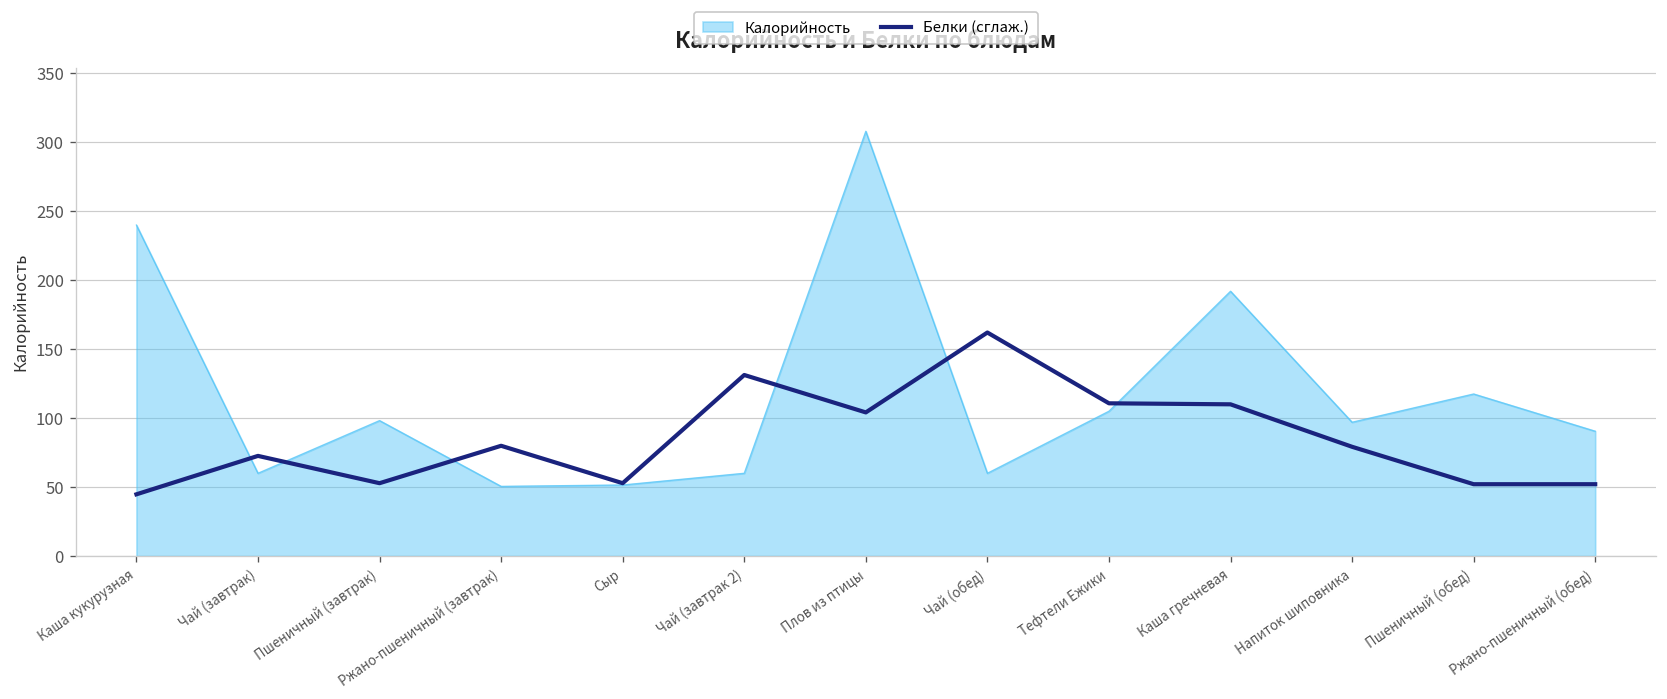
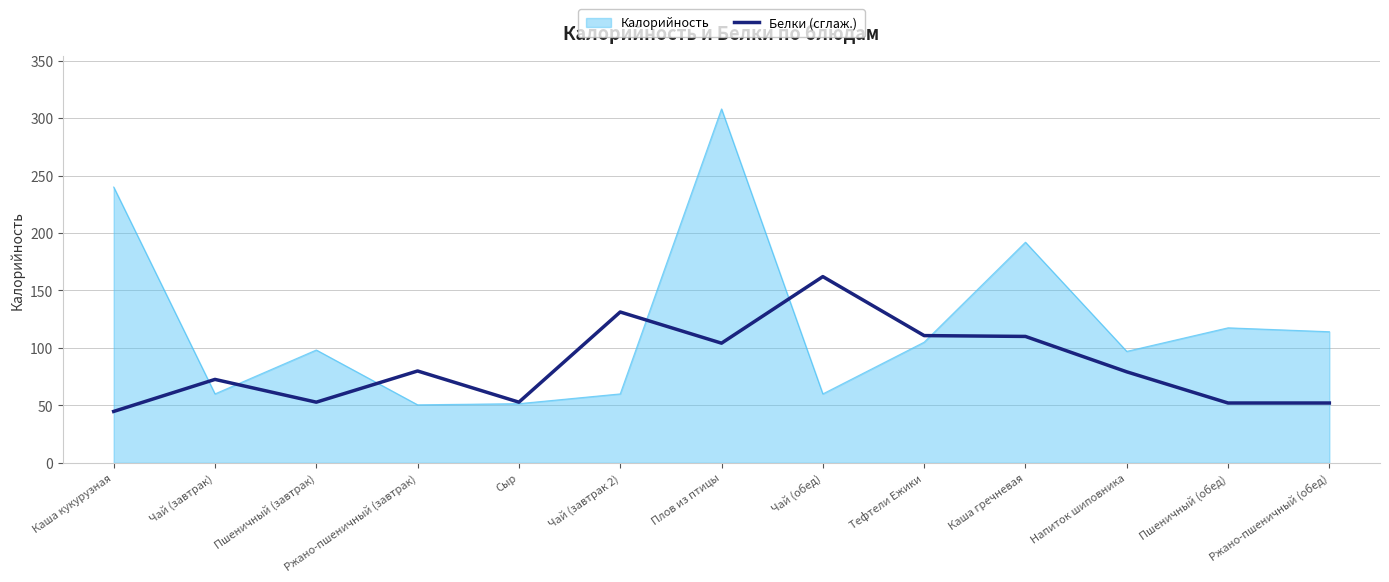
  {
    "Калорийность": {
      "Каша кукурузная": 240,
      "Чай (завтрак)": 60,
      "Пшеничный (завтрак)": 98,
      "Ржано-пшеничный (завтрак)": 51,
      "Чай (завтрак 2)": 60,
      "Плов из птицы": 308,
      "Чай (обед)": 60,
      "Тефтели Ежики": 105,
      "Каша гречневая": 192,
      "Напиток шиповника": 97,
      "Пшеничный (обед)": 118,
-     "Ржано-пшеничный (обед)": 91
+     "Ржано-пшеничный (обед)": 114
    },
    "Белки (сглаж.)": {
      "Каша кукурузная": 45,
      "Чай (завтрак)": 73,
      "Пшеничный (завтрак)": 53,
      "Ржано-пшеничный (завтрак)": 80,
      "Чай (завтрак 2)": 131,
      "Плов из птицы": 104,
      "Чай (обед)": 162,
      "Тефтели Ежики": 111,
      "Каша гречневая": 110,
      "Напиток шиповника": 79,
      "Пшеничный (обед)": 52,
      "Ржано-пшеничный (обед)": 52
    }
  }
